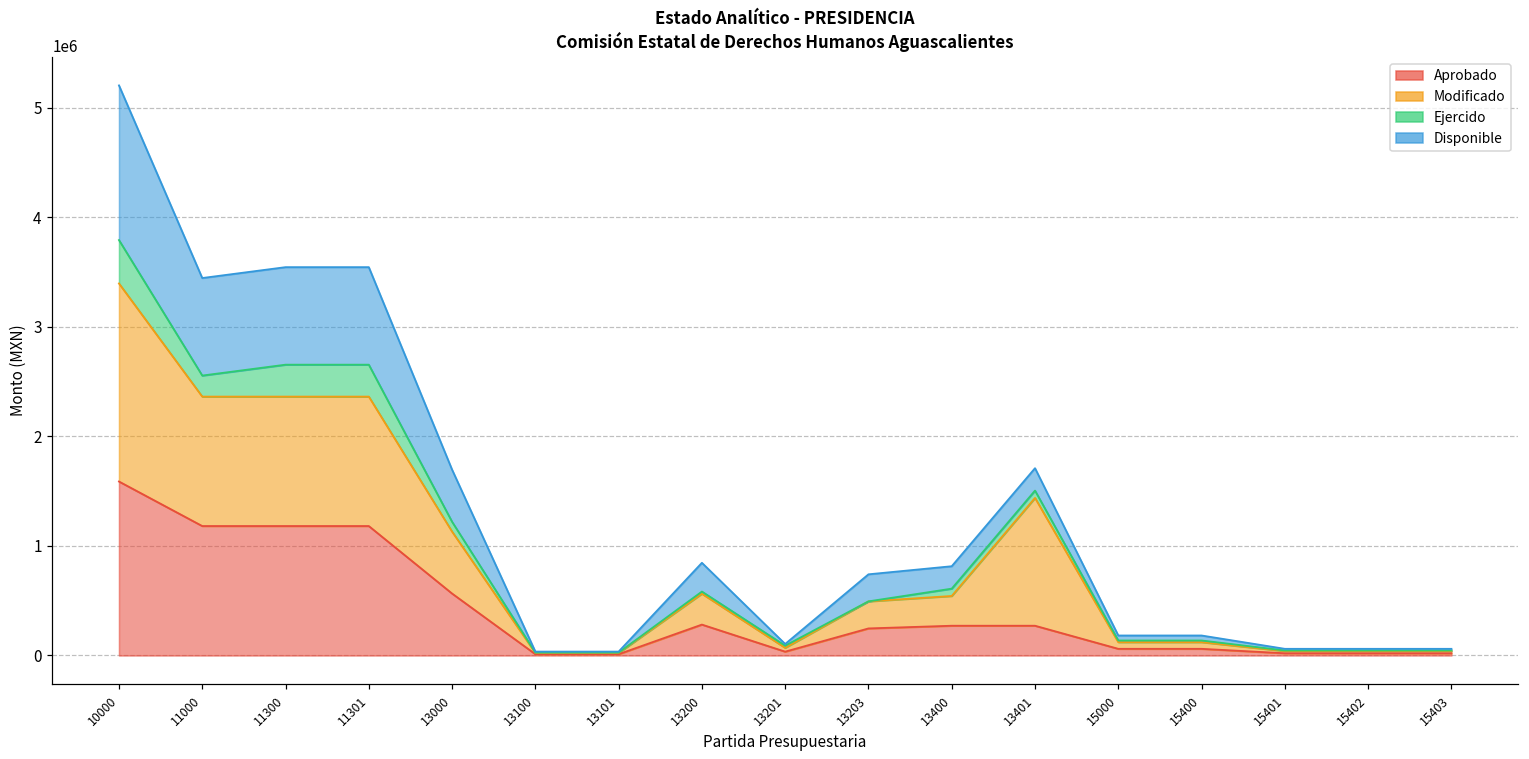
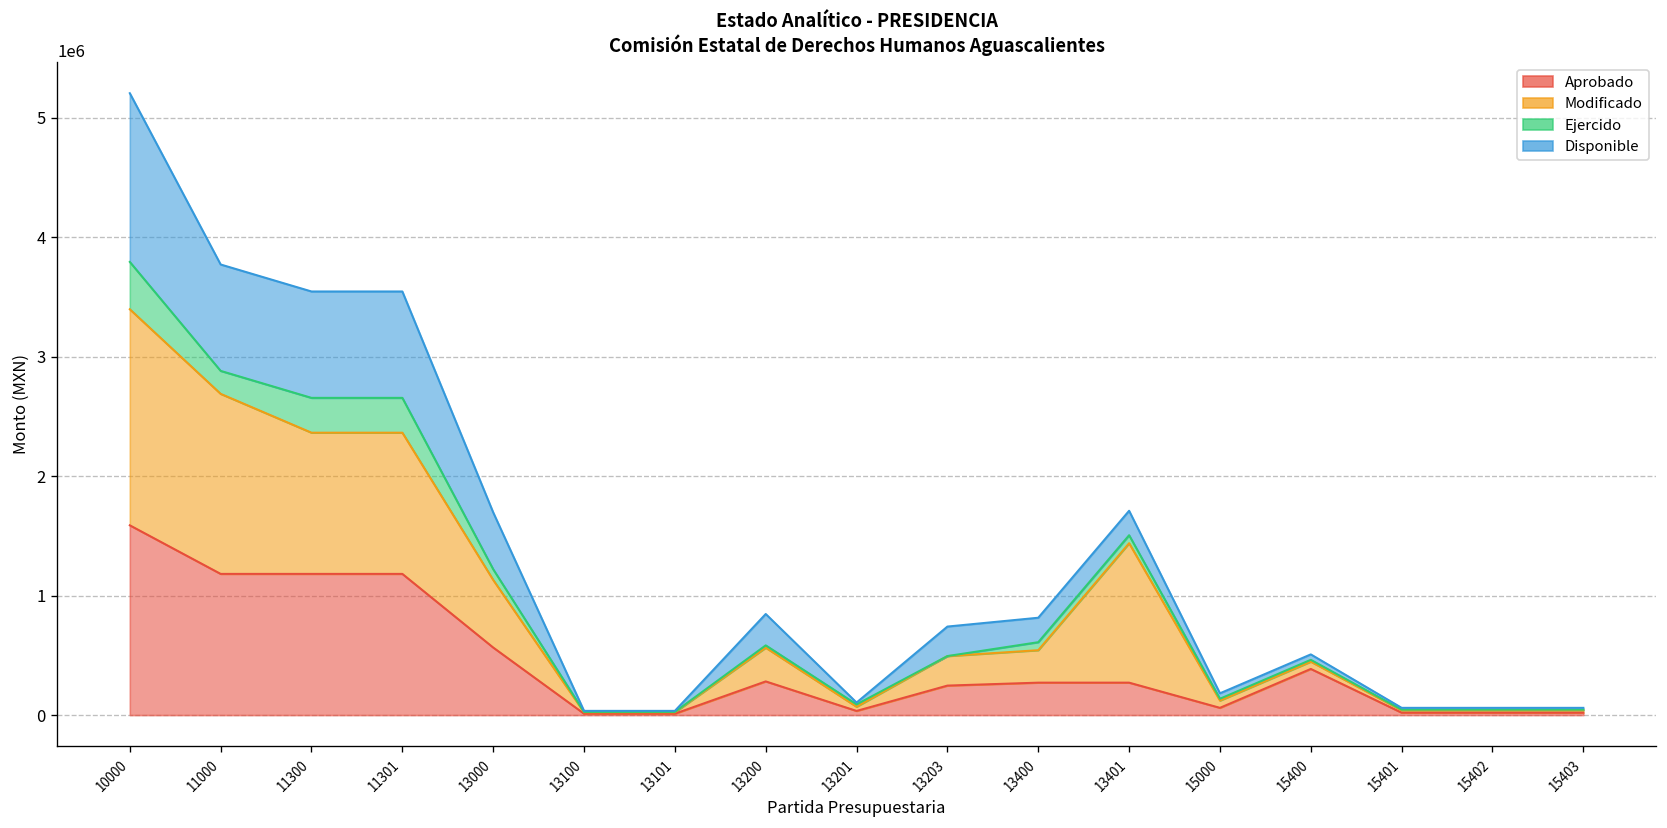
  {
    "Aprobado": {
      "10000": 1600000,
      "11000": 1200000,
      "11300": 1200000,
      "11301": 1200000,
      "13000": 600000,
      "13200": 300000,
      "13201": 0,
      "13203": 200000,
      "13400": 300000,
      "13401": 300000,
      "15000": 100000,
-     "15400": 100000
+     "15400": 400000
    },
    "Modificado": {
      "10000": 1800000,
-     "11000": 1200000,
+     "11000": 1500000,
      "11300": 1200000,
      "11301": 1200000,
      "13000": 600000,
      "13400": 300000,
      "13401": 1200000
    },
    "Ejercido": {
      "10000": 400000,
      "11000": 200000,
      "11300": 300000,
      "11301": 300000,
      "13000": 100000,
      "13400": 100000,
      "13401": 100000
    },
    "Disponible": {
      "10000": 1400000,
      "11000": 900000,
      "11300": 900000,
      "11301": 900000,
      "13000": 500000,
      "13200": 300000,
      "13203": 200000,
      "13400": 200000,
      "13401": 200000,
      "15000": 0,
      "15400": 0
    }
  }
